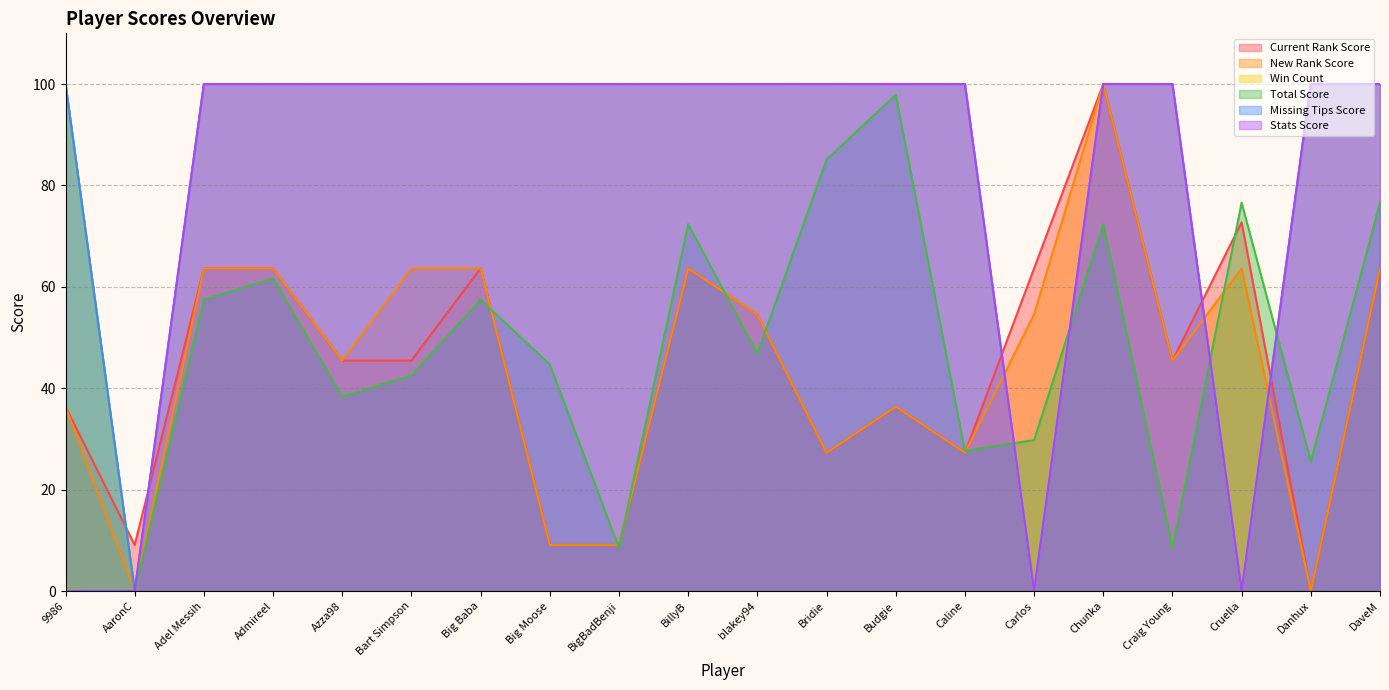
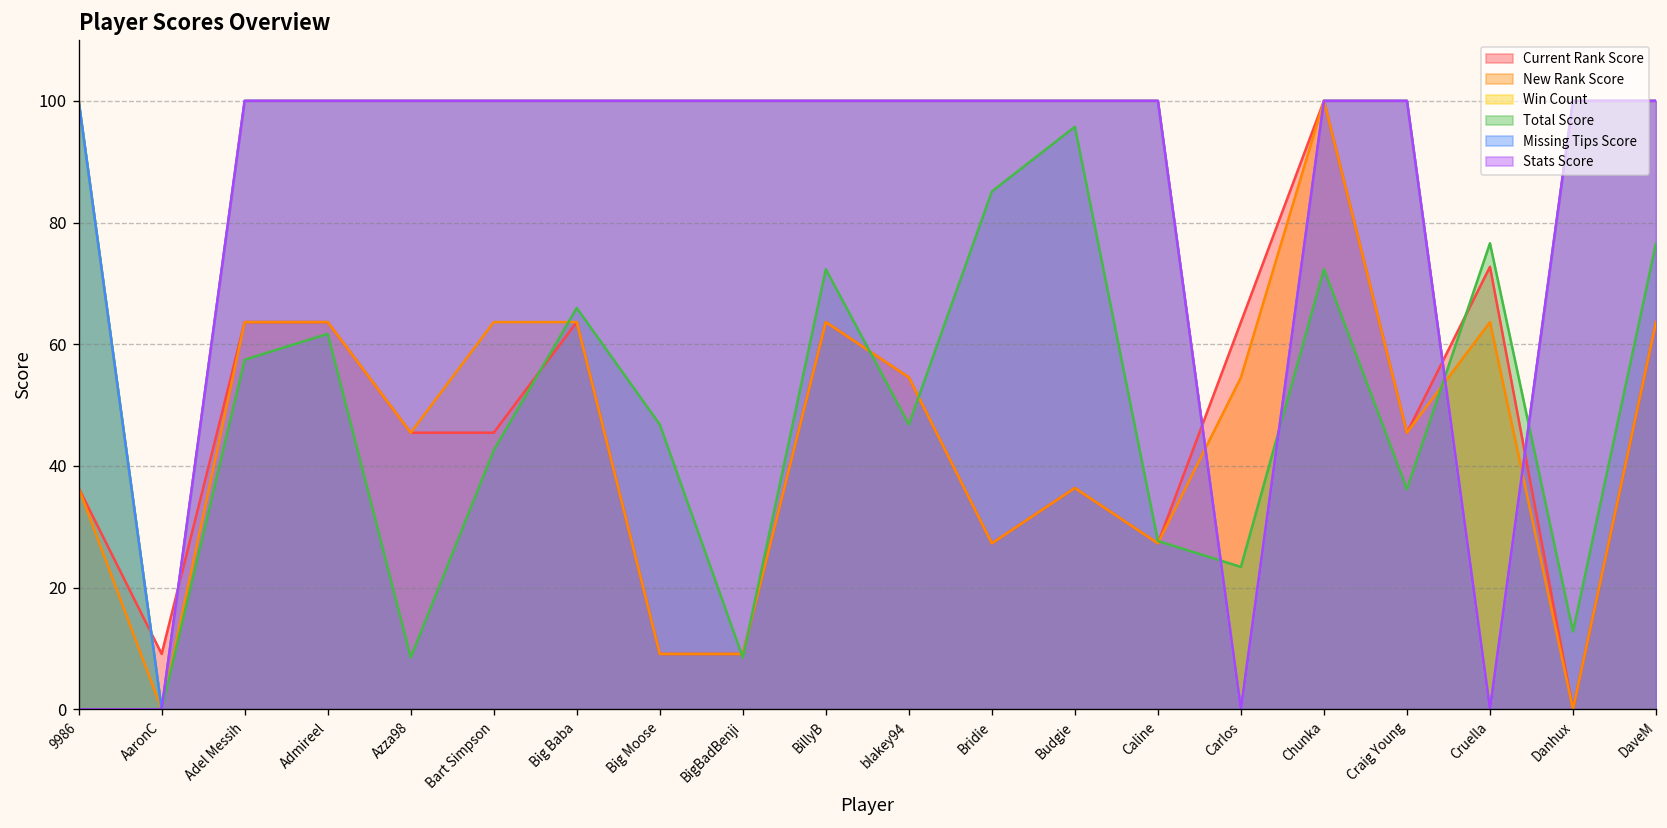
  {
    "Total Score": {
      "Adel Messih": 57,
      "Admireel": 62,
-     "Azza98": 38,
+     "Azza98": 9,
      "Bart Simpson": 43,
-     "Big Baba": 57,
-     "Big Moose": 45,
+     "Big Baba": 66,
+     "Big Moose": 47,
      "BigBadBenji": 9,
      "BillyB": 72,
      "blakey94": 47,
      "Bridie": 85,
-     "Budgie": 98,
-     "Carlos": 30,
+     "Budgie": 96,
+     "Carlos": 23,
      "Chunka": 72,
-     "Craig Young": 9,
+     "Craig Young": 36,
      "Cruella": 77,
-     "Danhux": 26,
+     "Danhux": 13,
      "DaveM": 77
    },
    "Stats Score": {
      "9986": 0
    }
  }
